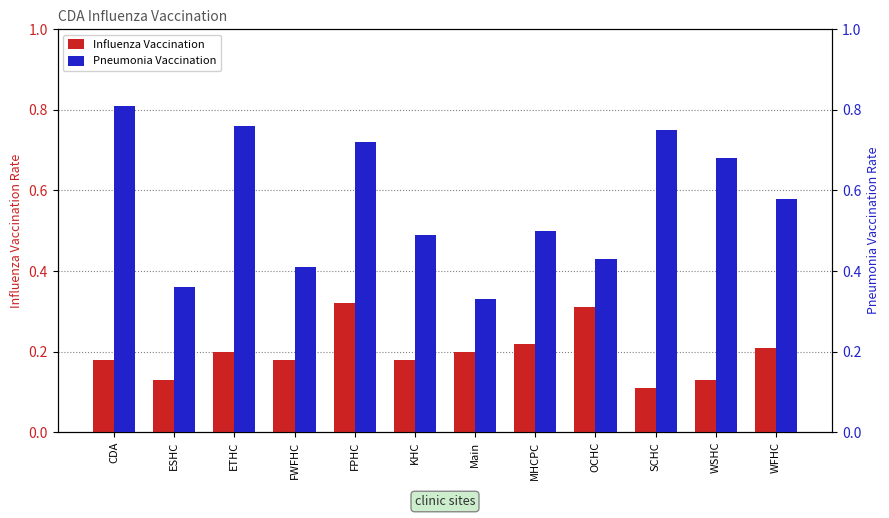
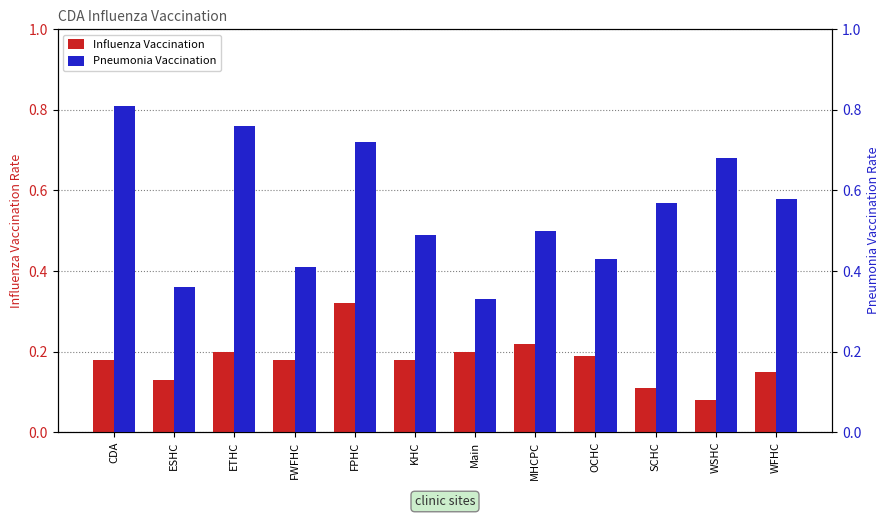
  {
    "Influenza Vaccination": {
      "CDA": 0.18,
      "ESHC": 0.13,
      "ETHC": 0.20,
      "FWFHC": 0.18,
      "FPHC": 0.32,
      "KHC": 0.18,
      "Main": 0.20,
      "MHCPC": 0.22,
-     "OCHC": 0.31,
+     "OCHC": 0.19,
      "SCHC": 0.11,
-     "WSHC": 0.13,
-     "WFHC": 0.21
+     "WSHC": 0.08,
+     "WFHC": 0.15
    },
    "Pneumonia Vaccination": {
      "CDA": 0.81,
      "ESHC": 0.36,
      "ETHC": 0.76,
      "FWFHC": 0.41,
      "FPHC": 0.72,
      "KHC": 0.49,
      "Main": 0.33,
      "MHCPC": 0.50,
      "OCHC": 0.43,
-     "SCHC": 0.75,
+     "SCHC": 0.57,
      "WSHC": 0.68,
      "WFHC": 0.58
    }
  }
